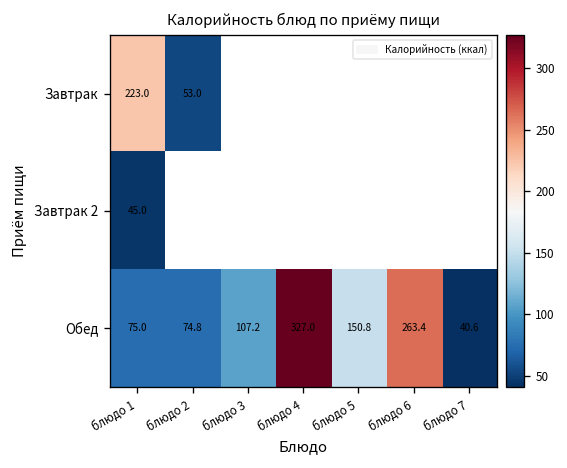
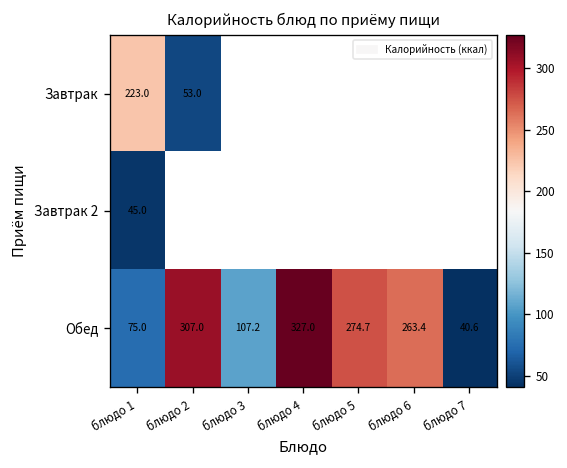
  {
    "Завтрак": {
      "блюдо 1": 223.0,
      "блюдо 2": 53.0
    },
    "Завтрак 2": {
      "блюдо 1": 45.0
    },
    "Обед": {
      "блюдо 1": 75.0,
-     "блюдо 2": 74.8,
+     "блюдо 2": 307.0,
      "блюдо 3": 107.2,
      "блюдо 4": 327.0,
-     "блюдо 5": 150.8,
+     "блюдо 5": 274.7,
      "блюдо 6": 263.4,
      "блюдо 7": 40.6
    }
  }
